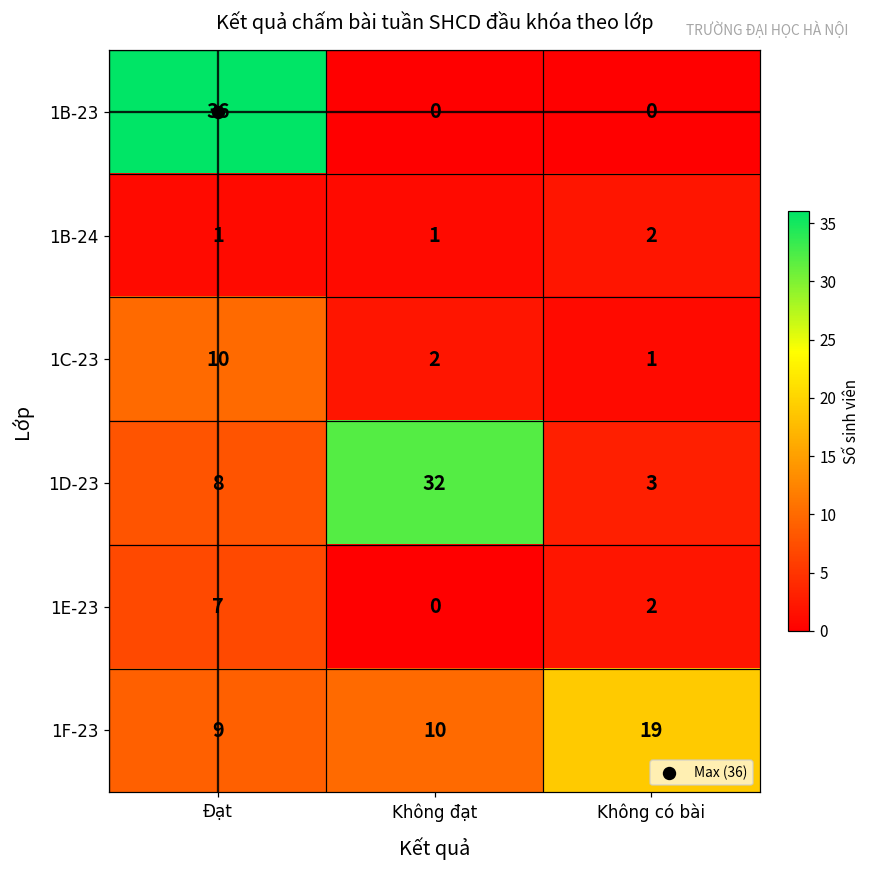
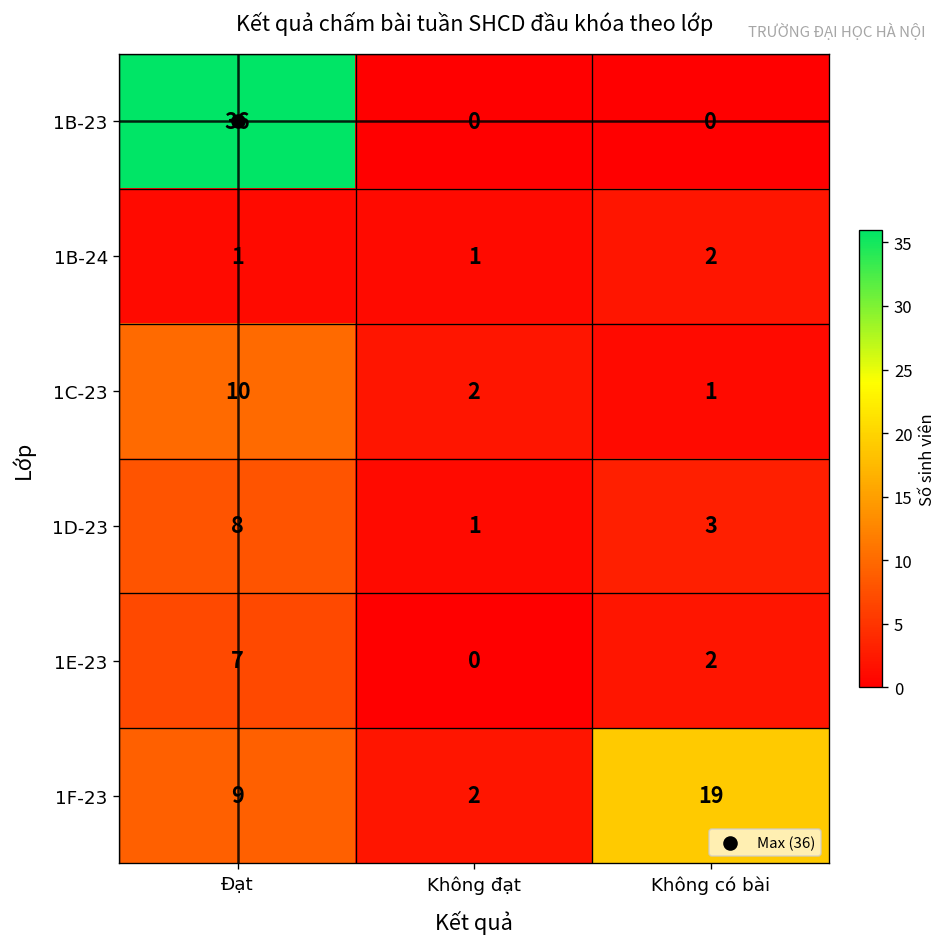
  {
    "1B-23": {
      "Không đạt": 0,
      "Không có bài": 0
    },
    "1B-24": {
      "Đạt": 1,
      "Không đạt": 1,
      "Không có bài": 2
    },
    "1C-23": {
      "Đạt": 10,
      "Không đạt": 2,
      "Không có bài": 1
    },
    "1D-23": {
      "Đạt": 8,
-     "Không đạt": 32,
+     "Không đạt": 1,
      "Không có bài": 3
    },
    "1E-23": {
      "Đạt": 7,
      "Không đạt": 0,
      "Không có bài": 2
    },
    "1F-23": {
      "Đạt": 9,
-     "Không đạt": 10,
+     "Không đạt": 2,
      "Không có bài": 19
    }
  }
